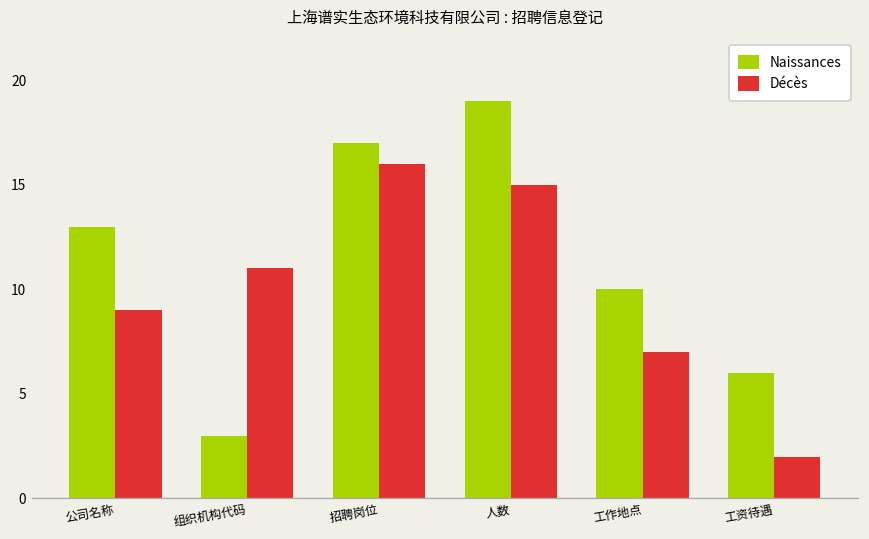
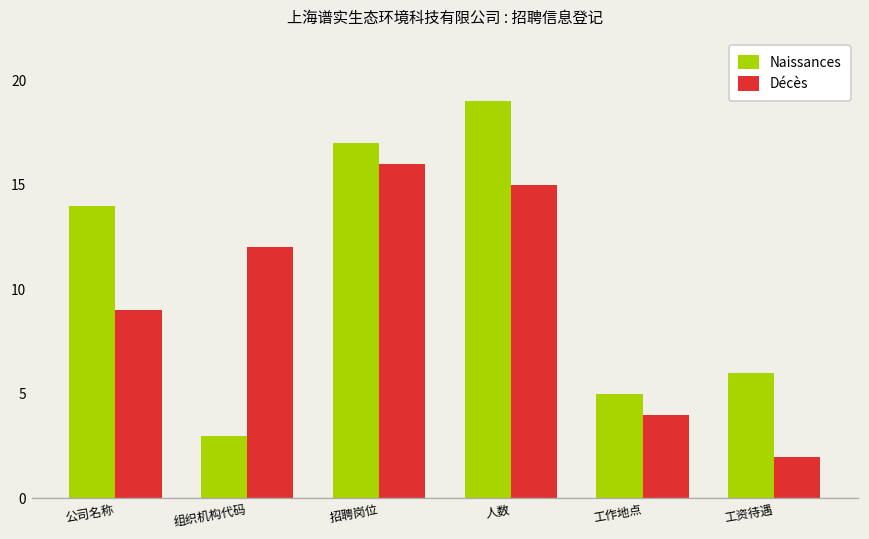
  {
    "Naissances": {
-     "公司名称": 13,
+     "公司名称": 14,
      "组织机构代码": 3,
      "招聘岗位": 17,
      "人数": 19,
-     "工作地点": 10,
+     "工作地点": 5,
      "工资待遇": 6
    },
    "Décès": {
      "公司名称": 9,
-     "组织机构代码": 11,
+     "组织机构代码": 12,
      "招聘岗位": 16,
      "人数": 15,
-     "工作地点": 7,
+     "工作地点": 4,
      "工资待遇": 2
    }
  }
